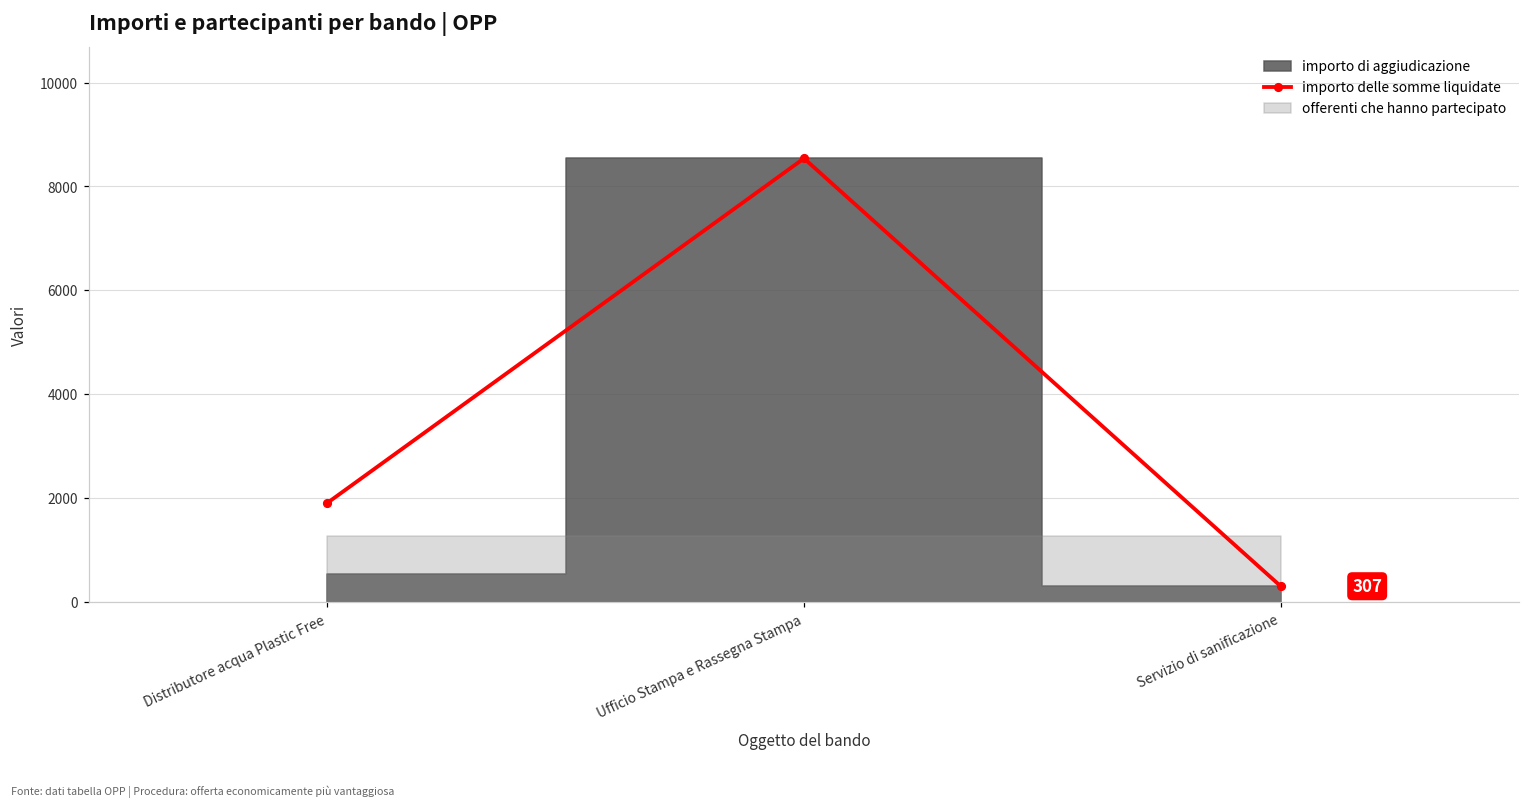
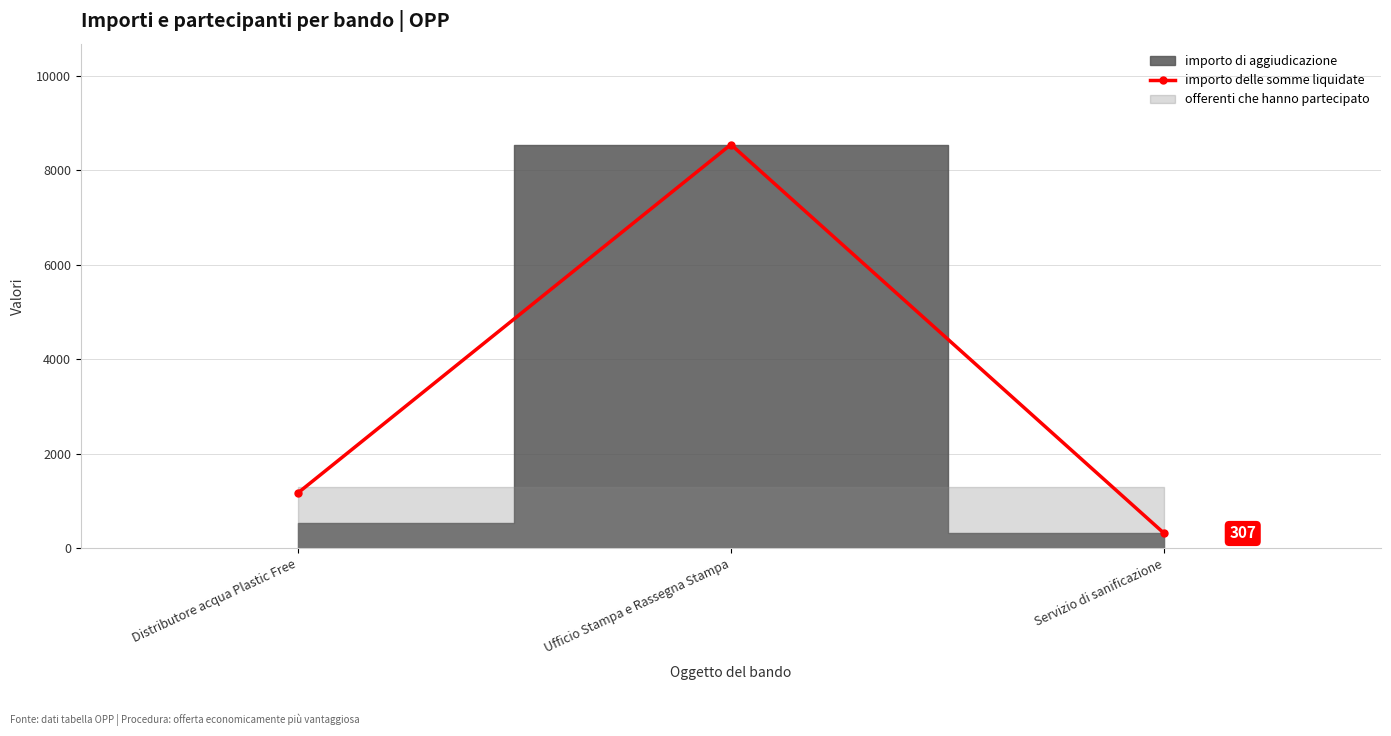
  {
    "importo delle somme liquidate": {
-     "Distributore acqua Plastic Free": 1900,
+     "Distributore acqua Plastic Free": 1200,
      "Ufficio Stampa e Rassegna Stampa": 8500
    }
  }
